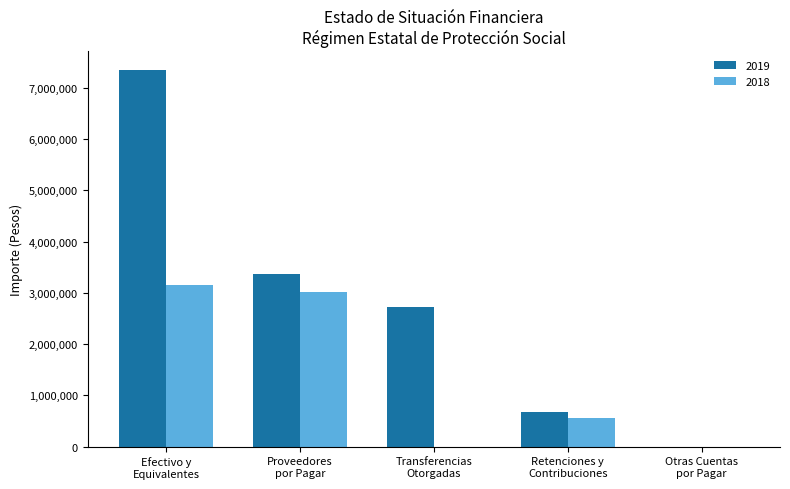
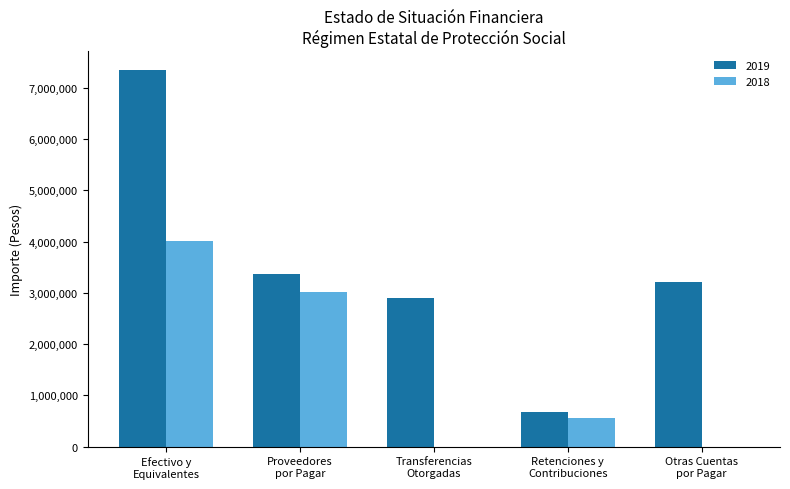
  {
    "2019": {
      "Efectivo y Equivalentes": "7,300,000",
      "Proveedores por Pagar": "3,400,000",
-     "Transferencias Otorgadas": "2,700,000",
+     "Transferencias Otorgadas": "2,900,000",
      "Retenciones y Contribuciones": "700,000",
-     "Otras Cuentas por Pagar": "0"
+     "Otras Cuentas por Pagar": "3,200,000"
    },
    "2018": {
-     "Efectivo y Equivalentes": "3,200,000",
+     "Efectivo y Equivalentes": "4,000,000",
      "Proveedores por Pagar": "3,000,000",
      "Transferencias Otorgadas": "0",
      "Retenciones y Contribuciones": "600,000",
      "Otras Cuentas por Pagar": "0"
    }
  }
